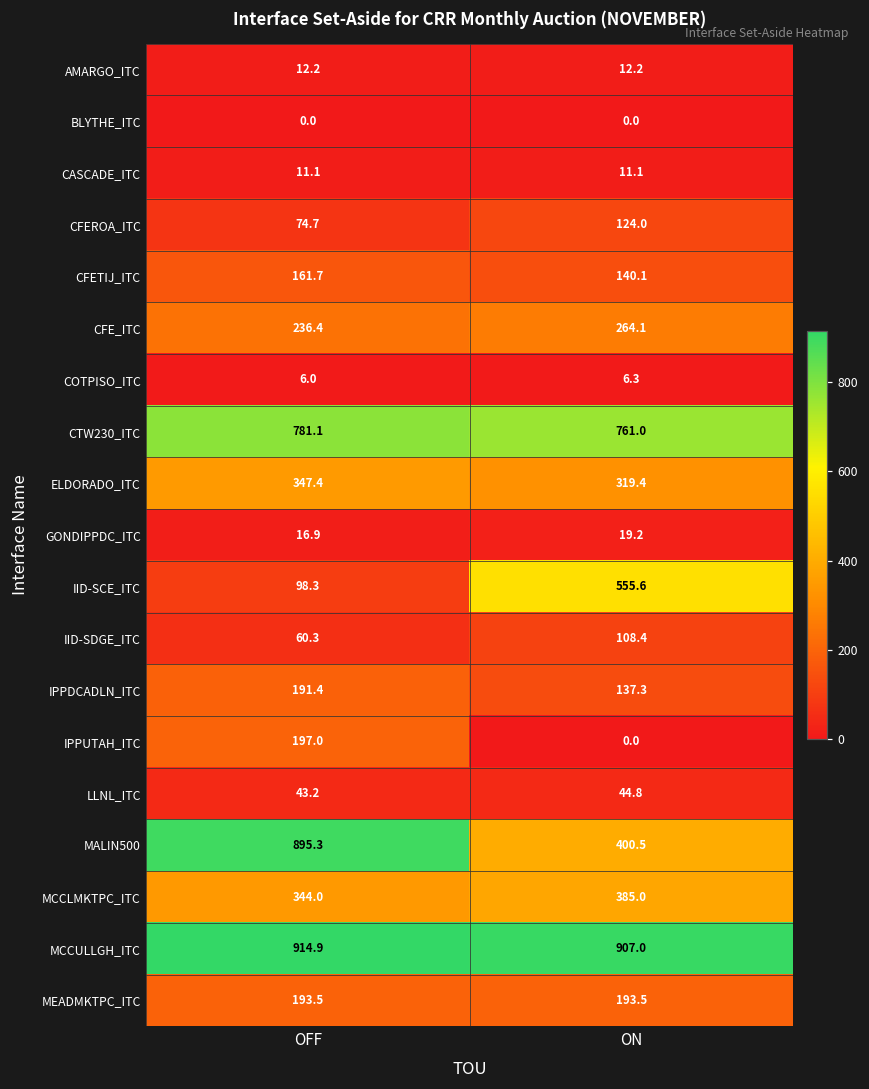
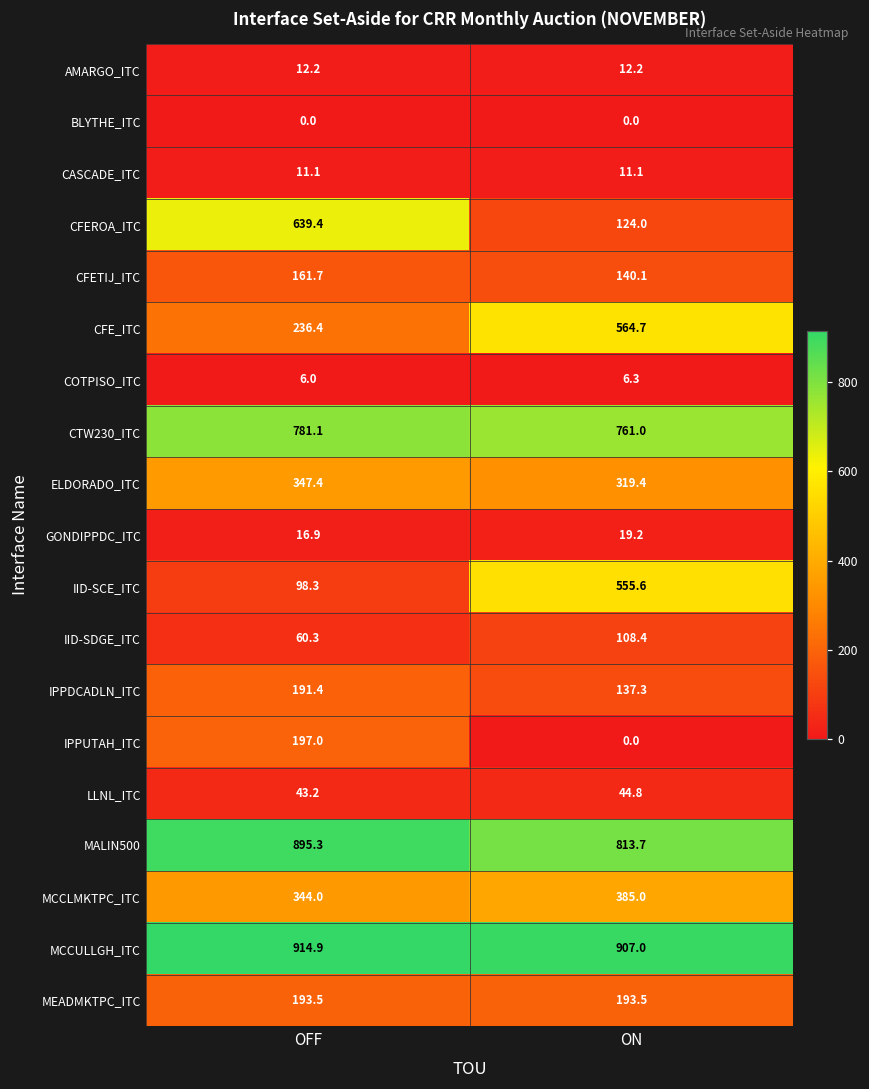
  {
    "AMARGO_ITC": {
      "OFF": 12.2,
      "ON": 12.2
    },
    "BLYTHE_ITC": {
      "OFF": 0.0,
      "ON": 0.0
    },
    "CASCADE_ITC": {
      "OFF": 11.1,
      "ON": 11.1
    },
    "CFEROA_ITC": {
-     "OFF": 74.7,
+     "OFF": 639.4,
      "ON": 124.0
    },
    "CFETIJ_ITC": {
      "OFF": 161.7,
      "ON": 140.1
    },
    "CFE_ITC": {
      "OFF": 236.4,
-     "ON": 264.1
+     "ON": 564.7
    },
    "COTPISO_ITC": {
      "OFF": 6.0,
      "ON": 6.3
    },
    "CTW230_ITC": {
      "OFF": 781.1,
      "ON": 761.0
    },
    "ELDORADO_ITC": {
      "OFF": 347.4,
      "ON": 319.4
    },
    "GONDIPPDC_ITC": {
      "OFF": 16.9,
      "ON": 19.2
    },
    "IID-SCE_ITC": {
      "OFF": 98.3,
      "ON": 555.6
    },
    "IID-SDGE_ITC": {
      "OFF": 60.3,
      "ON": 108.4
    },
    "IPPDCADLN_ITC": {
      "OFF": 191.4,
      "ON": 137.3
    },
    "IPPUTAH_ITC": {
      "OFF": 197.0,
      "ON": 0.0
    },
    "LLNL_ITC": {
      "OFF": 43.2,
      "ON": 44.8
    },
    "MALIN500": {
      "OFF": 895.3,
-     "ON": 400.5
+     "ON": 813.7
    },
    "MCCLMKTPC_ITC": {
      "OFF": 344.0,
      "ON": 385.0
    },
    "MCCULLGH_ITC": {
      "OFF": 914.9,
      "ON": 907.0
    },
    "MEADMKTPC_ITC": {
      "OFF": 193.5,
      "ON": 193.5
    }
  }
